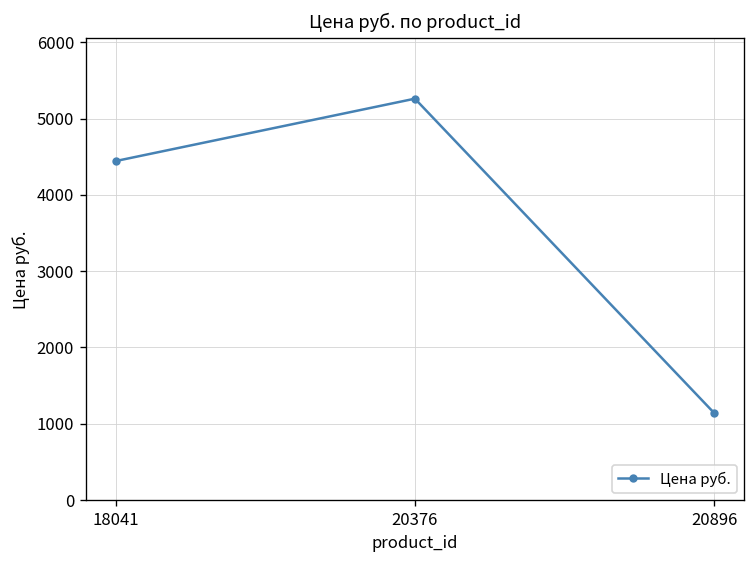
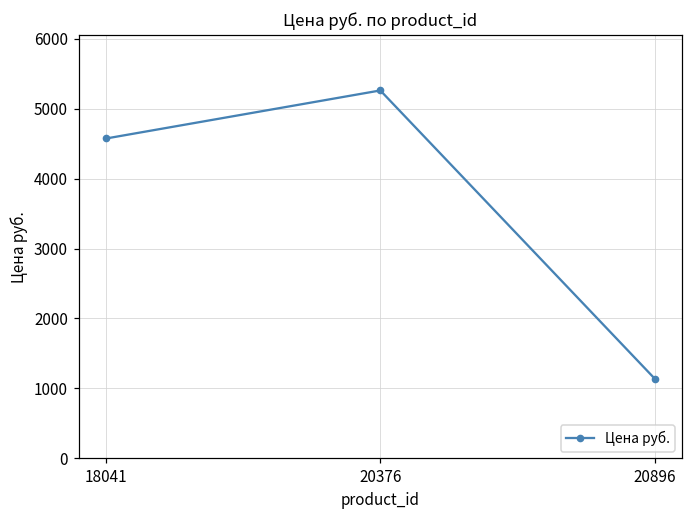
  {
-   "18041": 4400,
+   "18041": 4600,
    "20376": 5300,
    "20896": 1100
  }
